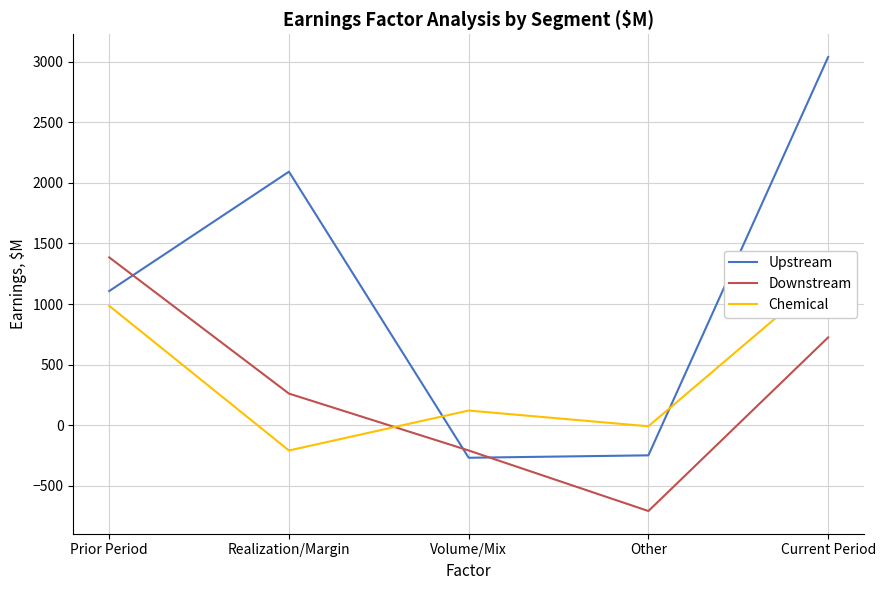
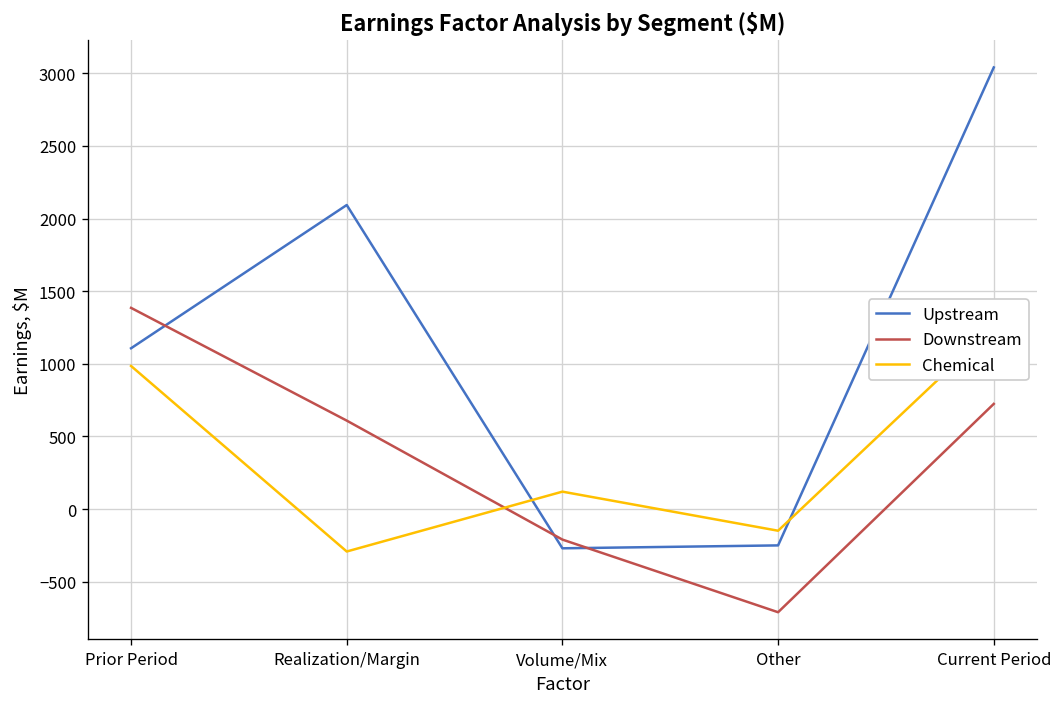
  {
    "Upstream": {
      "Prior Period": 1110,
      "Realization/Margin": 2090,
      "Volume/Mix": -270,
      "Other": -250,
      "Current Period": 3040
    },
    "Downstream": {
      "Prior Period": 1390,
-     "Realization/Margin": 260,
+     "Realization/Margin": 610,
      "Volume/Mix": -210,
      "Other": -710,
      "Current Period": 720
    },
    "Chemical": {
      "Prior Period": 990,
-     "Realization/Margin": -210,
+     "Realization/Margin": -290,
      "Volume/Mix": 120,
-     "Other": -10
+     "Other": -150
    }
  }
